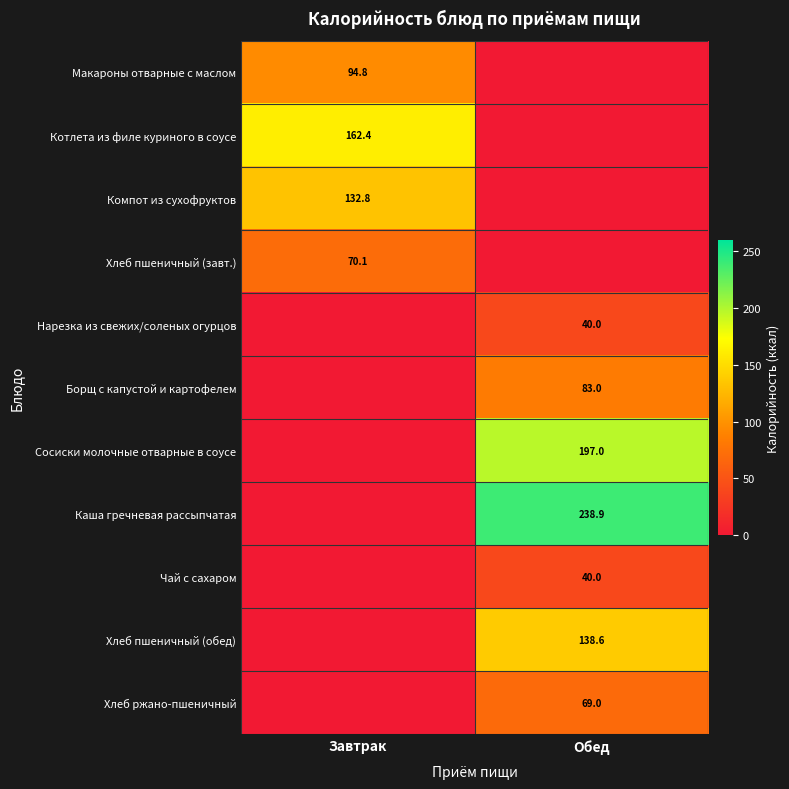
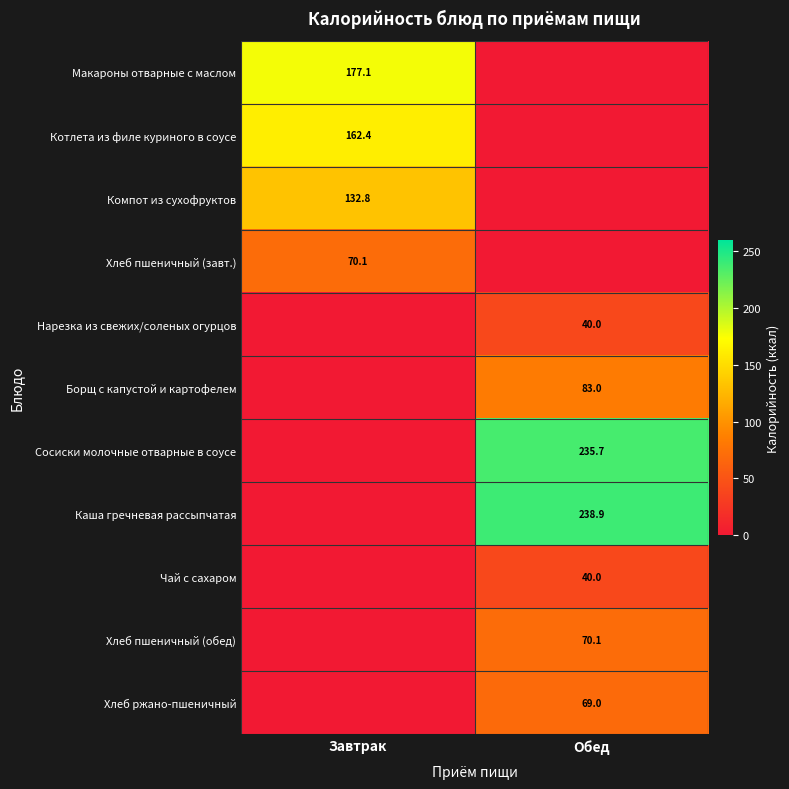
  {
    "Макароны отварные с маслом": {
-     "Завтрак": 94.8
+     "Завтрак": 177.1
    },
    "Котлета из филе куриного в соусе": {
      "Завтрак": 162.4
    },
    "Компот из сухофруктов": {
      "Завтрак": 132.8
    },
    "Хлеб пшеничный (завт.)": {
      "Завтрак": 70.1
    },
    "Нарезка из свежих/соленых огурцов": {
      "Обед": 40.0
    },
    "Борщ с капустой и картофелем": {
      "Обед": 83.0
    },
    "Сосиски молочные отварные в соусе": {
-     "Обед": 197.0
+     "Обед": 235.7
    },
    "Каша гречневая рассыпчатая": {
      "Обед": 238.9
    },
    "Чай с сахаром": {
      "Обед": 40.0
    },
    "Хлеб пшеничный (обед)": {
-     "Обед": 138.6
+     "Обед": 70.1
    },
    "Хлеб ржано-пшеничный": {
      "Обед": 69.0
    }
  }
